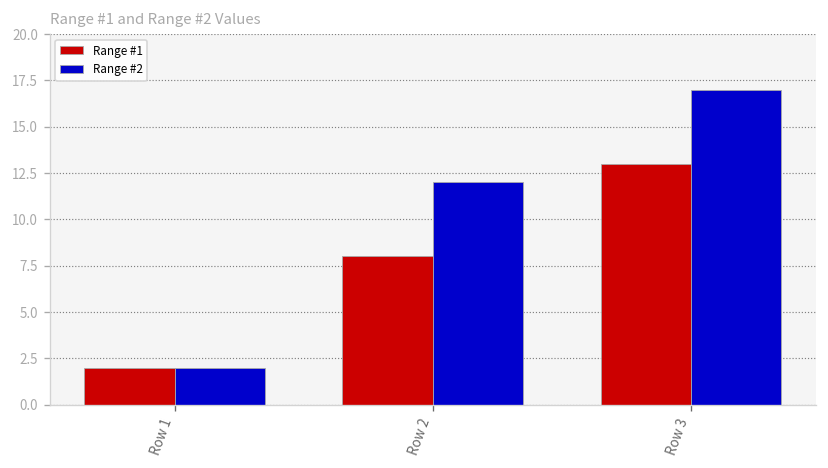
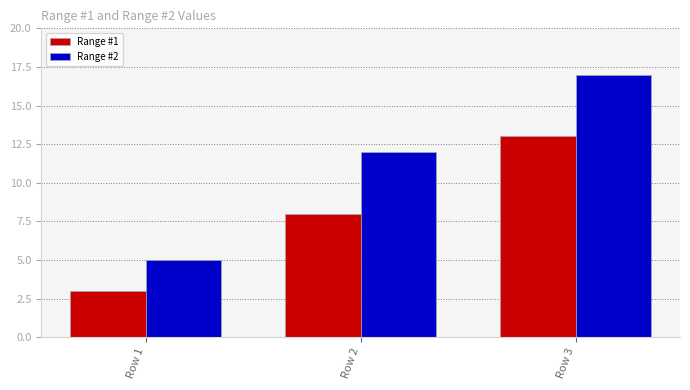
  {
    "Range #1": {
-     "Row 1": 2,
+     "Row 1": 3,
      "Row 2": 8,
      "Row 3": 13
    },
    "Range #2": {
-     "Row 1": 2,
+     "Row 1": 5,
      "Row 2": 12,
      "Row 3": 17
    }
  }
